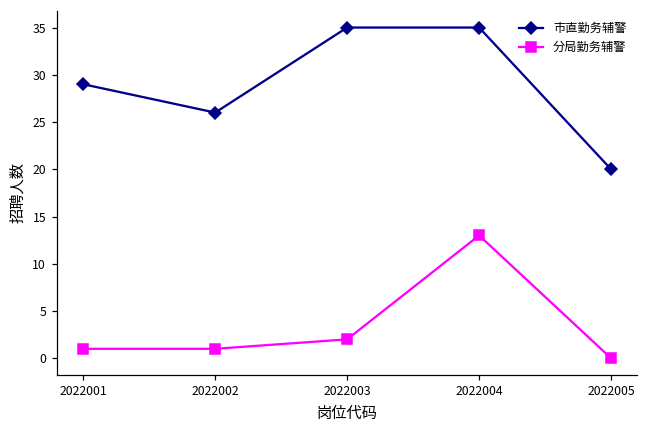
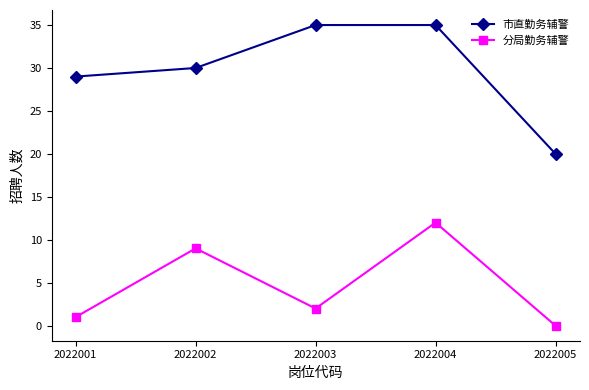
  {
    "市直勤务辅警": {
      "2022001": 29,
-     "2022002": 26,
+     "2022002": 30,
      "2022003": 35,
      "2022004": 35,
      "2022005": 20
    },
    "分局勤务辅警": {
      "2022001": 1,
-     "2022002": 1,
+     "2022002": 9,
      "2022003": 2,
-     "2022004": 13,
+     "2022004": 12,
      "2022005": 0
    }
  }
